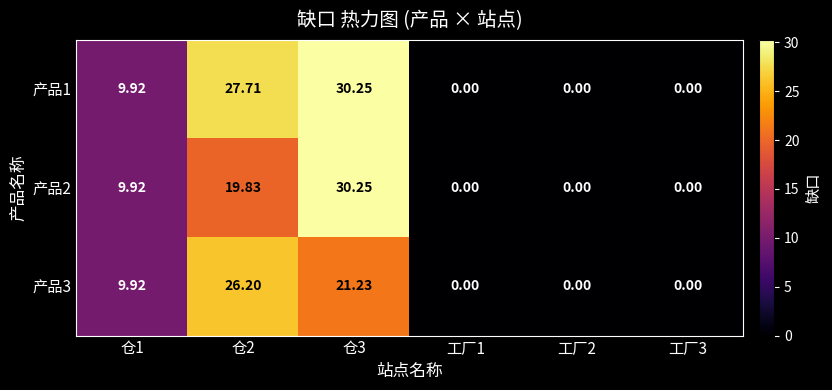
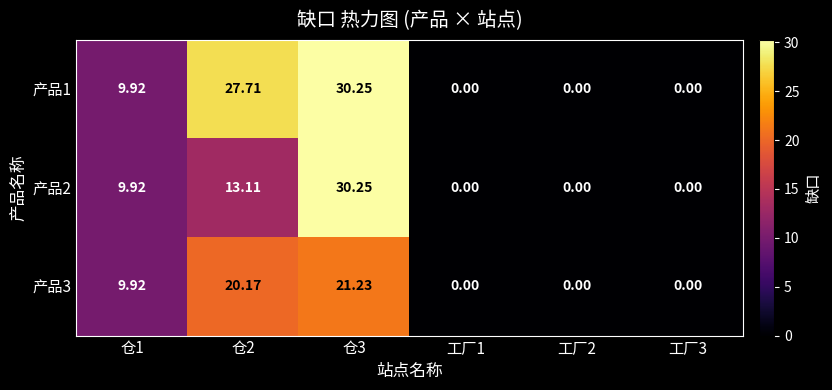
  {
    "产品1": {
      "仓1": 9.92,
      "仓2": 27.71,
      "仓3": 30.25,
      "工厂1": 0.00,
      "工厂2": 0.00,
      "工厂3": 0.00
    },
    "产品2": {
      "仓1": 9.92,
-     "仓2": 19.83,
+     "仓2": 13.11,
      "仓3": 30.25,
      "工厂1": 0.00,
      "工厂2": 0.00,
      "工厂3": 0.00
    },
    "产品3": {
      "仓1": 9.92,
-     "仓2": 26.20,
+     "仓2": 20.17,
      "仓3": 21.23,
      "工厂1": 0.00,
      "工厂2": 0.00,
      "工厂3": 0.00
    }
  }
